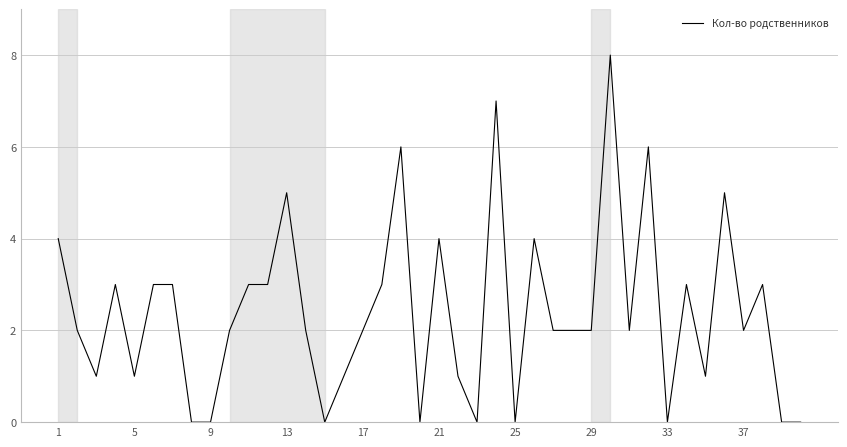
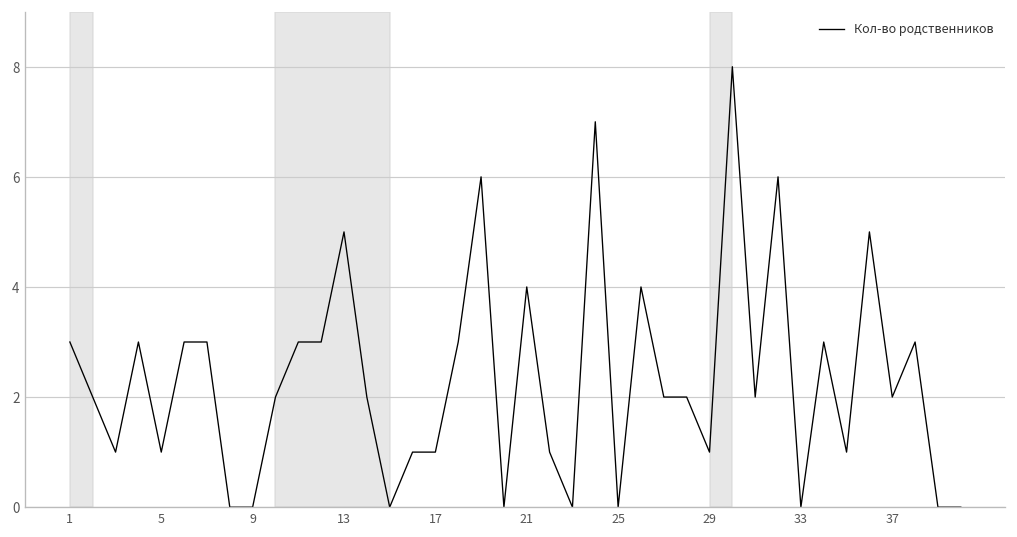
  {
-   "1": 4,
+   "1": 3,
    "5": 1,
    "9": 0,
    "13": 5,
-   "17": 2,
+   "17": 1,
    "21": 4,
    "25": 0,
-   "29": 2,
+   "29": 1,
    "33": 0,
    "37": 2
  }
